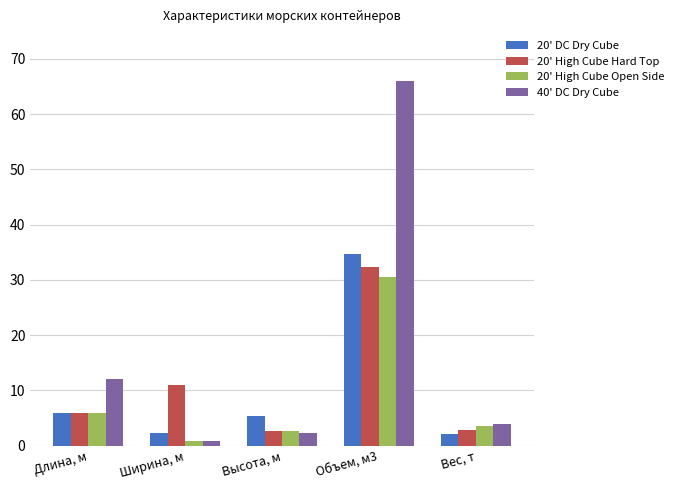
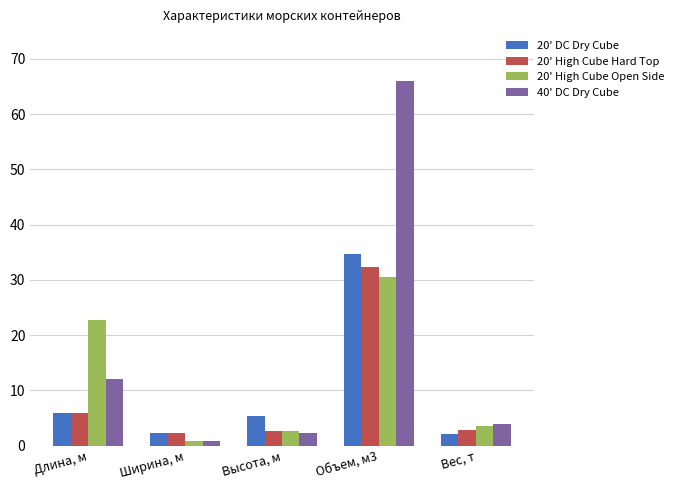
  {
    "20' DC Dry Cube": {
      "Длина, м": 6,
      "Ширина, м": 2,
      "Высота, м": 5,
      "Объем, м3": 35,
      "Вес, т": 2
    },
    "20' High Cube Hard Top": {
      "Длина, м": 6,
-     "Ширина, м": 11,
+     "Ширина, м": 2,
      "Высота, м": 3,
      "Объем, м3": 32,
      "Вес, т": 3
    },
    "20' High Cube Open Side": {
-     "Длина, м": 6,
+     "Длина, м": 23,
      "Ширина, м": 1,
      "Высота, м": 3,
      "Объем, м3": 30,
      "Вес, т": 4
    },
    "40' DC Dry Cube": {
      "Длина, м": 12,
      "Ширина, м": 1,
      "Высота, м": 2,
      "Объем, м3": 66,
      "Вес, т": 4
    }
  }
